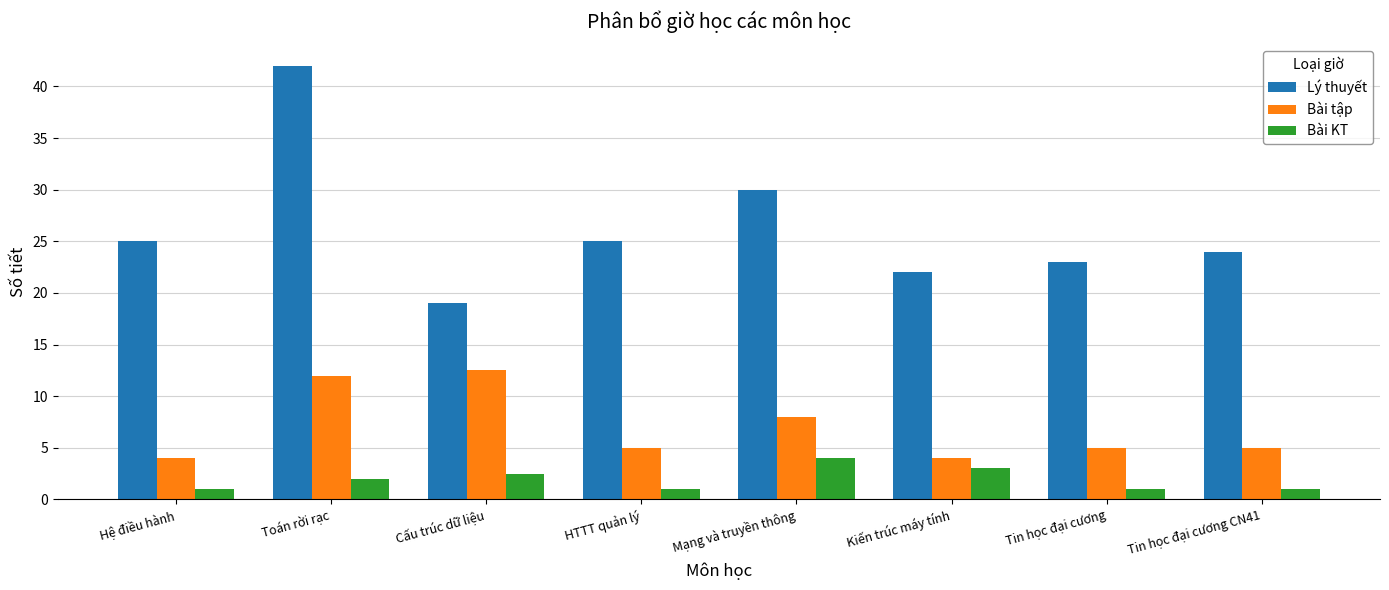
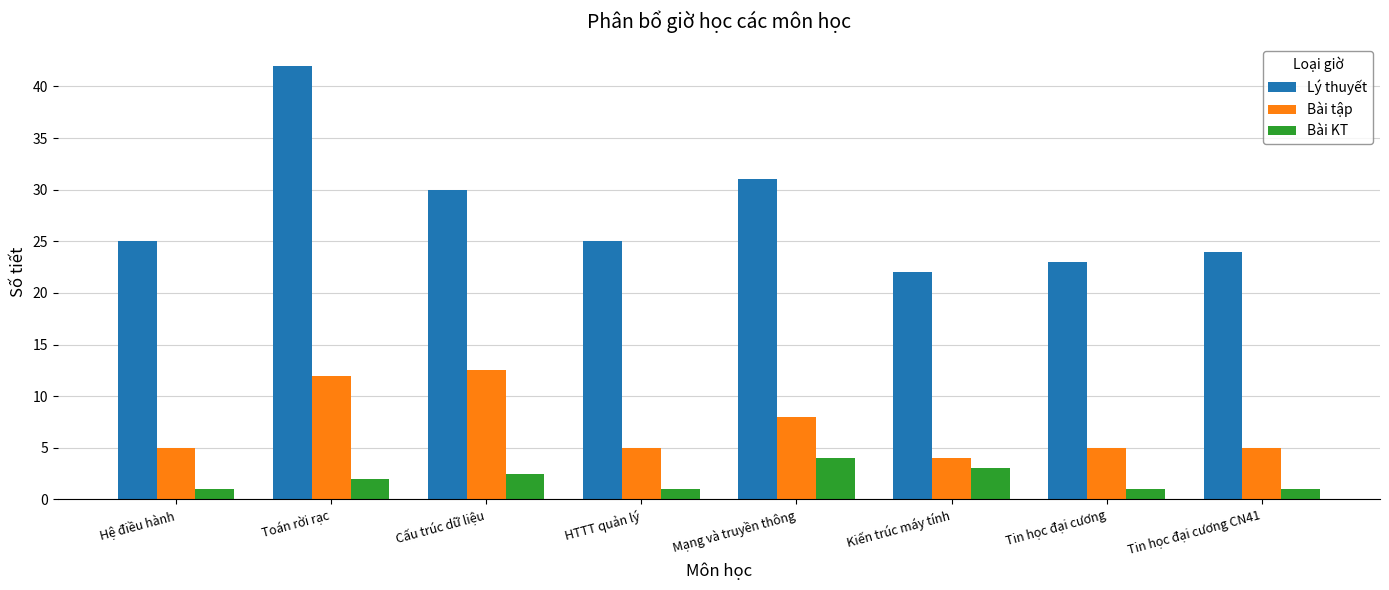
  {
    "Lý thuyết": {
      "Hệ điều hành": 25,
      "Toán rời rạc": 42,
-     "Cấu trúc dữ liệu": 19,
+     "Cấu trúc dữ liệu": 30,
      "HTTT quản lý": 25,
-     "Mạng và truyền thông": 30,
+     "Mạng và truyền thông": 31,
      "Kiến trúc máy tính": 22,
      "Tin học đại cương": 23,
      "Tin học đại cương CN41": 24
    },
    "Bài tập": {
-     "Hệ điều hành": 4,
+     "Hệ điều hành": 5,
      "Toán rời rạc": 12,
      "Cấu trúc dữ liệu": 12.5,
      "HTTT quản lý": 5,
      "Mạng và truyền thông": 8,
      "Kiến trúc máy tính": 4,
      "Tin học đại cương": 5,
      "Tin học đại cương CN41": 5
    },
    "Bài KT": {
      "Hệ điều hành": 1,
      "Toán rời rạc": 2,
      "Cấu trúc dữ liệu": 2.5,
      "HTTT quản lý": 1,
      "Mạng và truyền thông": 4,
      "Kiến trúc máy tính": 3,
      "Tin học đại cương": 1,
      "Tin học đại cương CN41": 1
    }
  }
